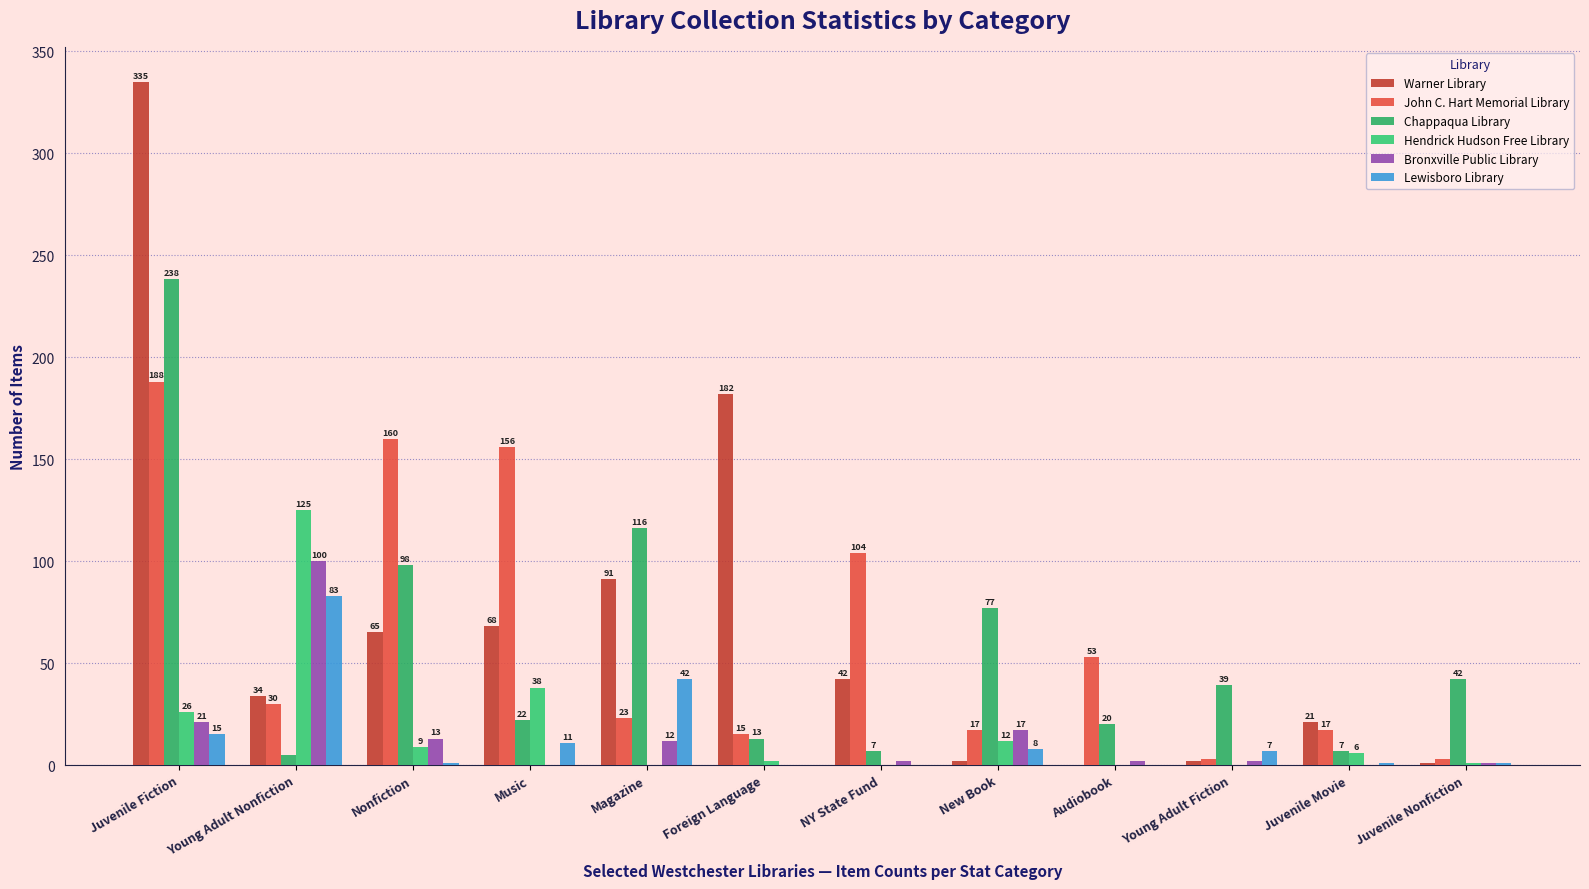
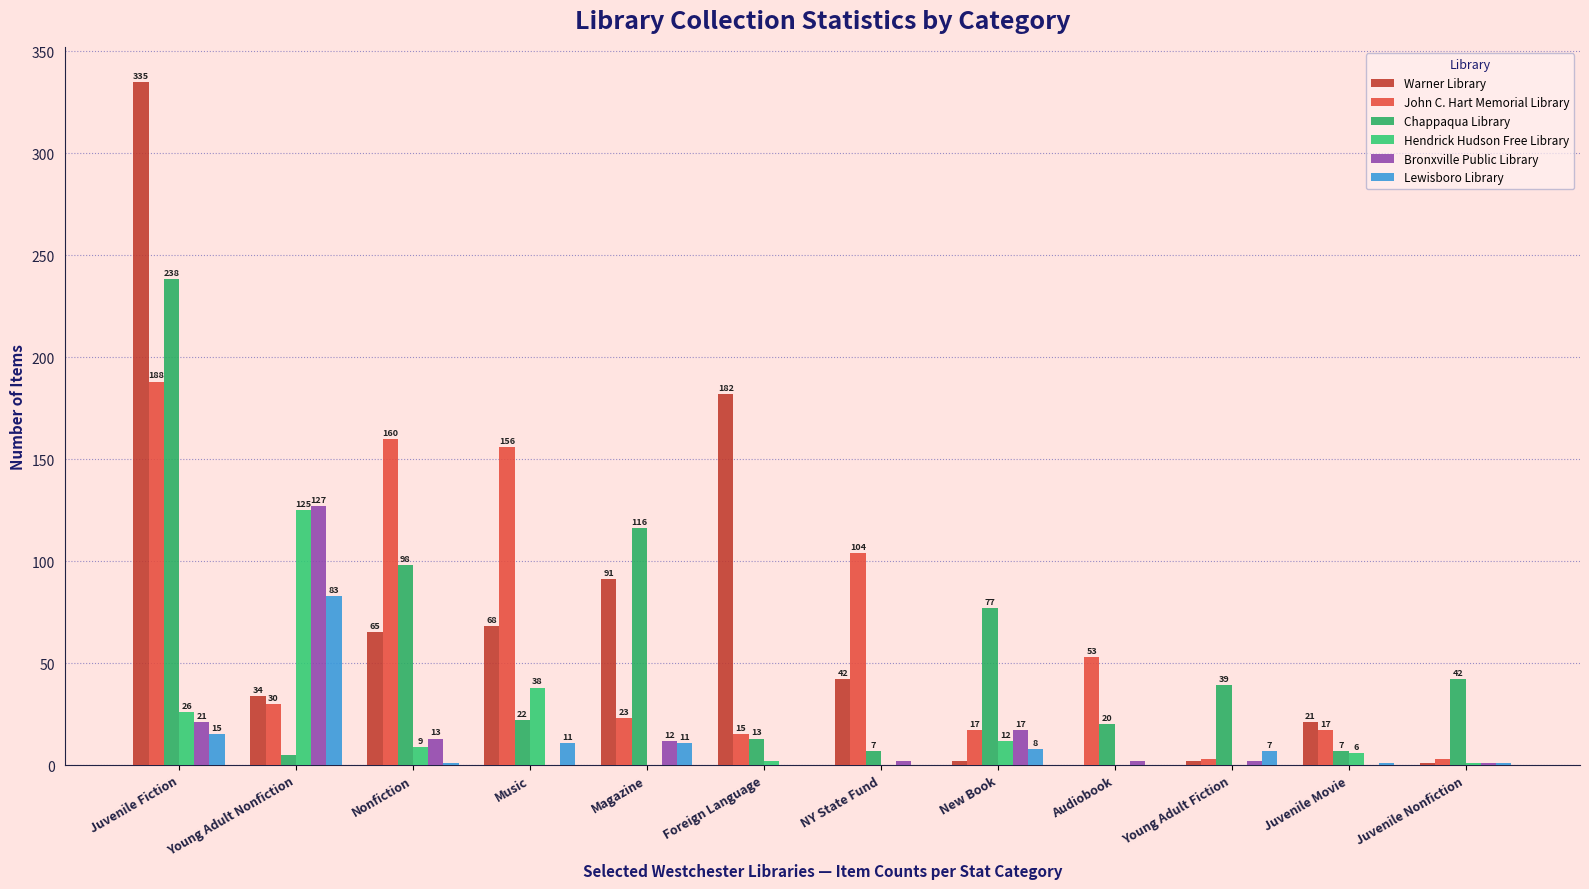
  {
    "Bronxville Public Library": {
      "Juvenile Fiction": 21,
-     "Young Adult Nonfiction": 100,
+     "Young Adult Nonfiction": 127,
      "Nonfiction": 13,
      "Magazine": 12,
      "New Book": 17
    },
    "Lewisboro Library": {
      "Juvenile Fiction": 15,
      "Young Adult Nonfiction": 83,
      "Music": 11,
-     "Magazine": 42,
+     "Magazine": 11,
      "New Book": 8,
      "Young Adult Fiction": 7
    }
  }
